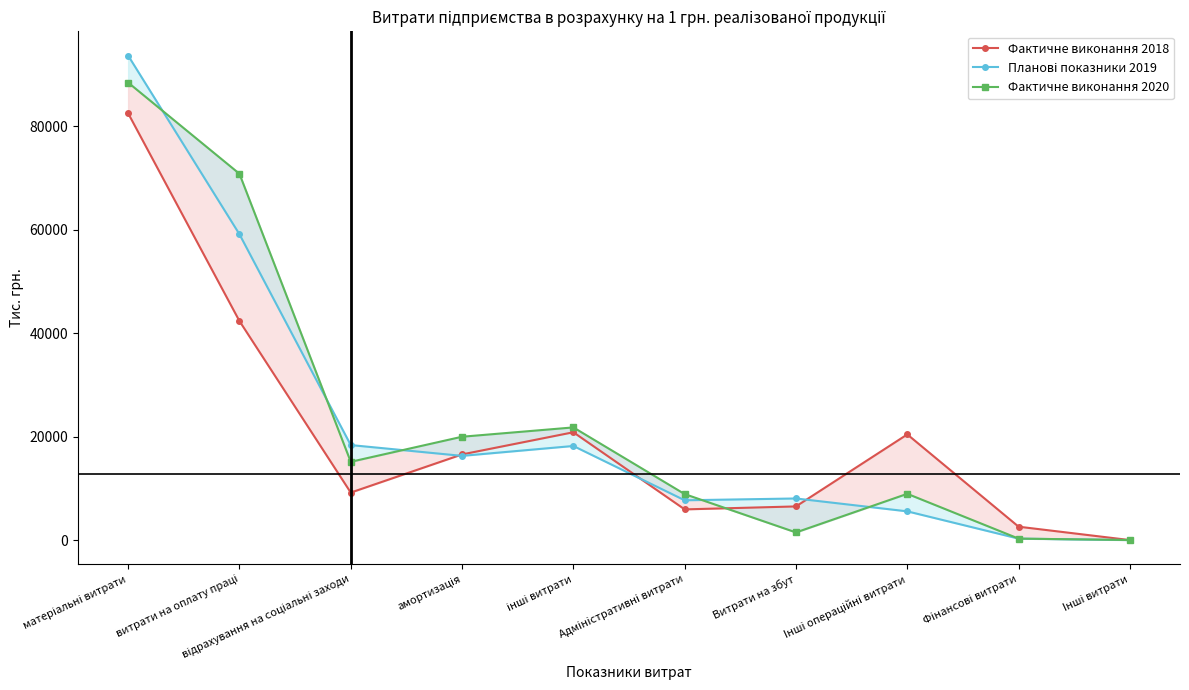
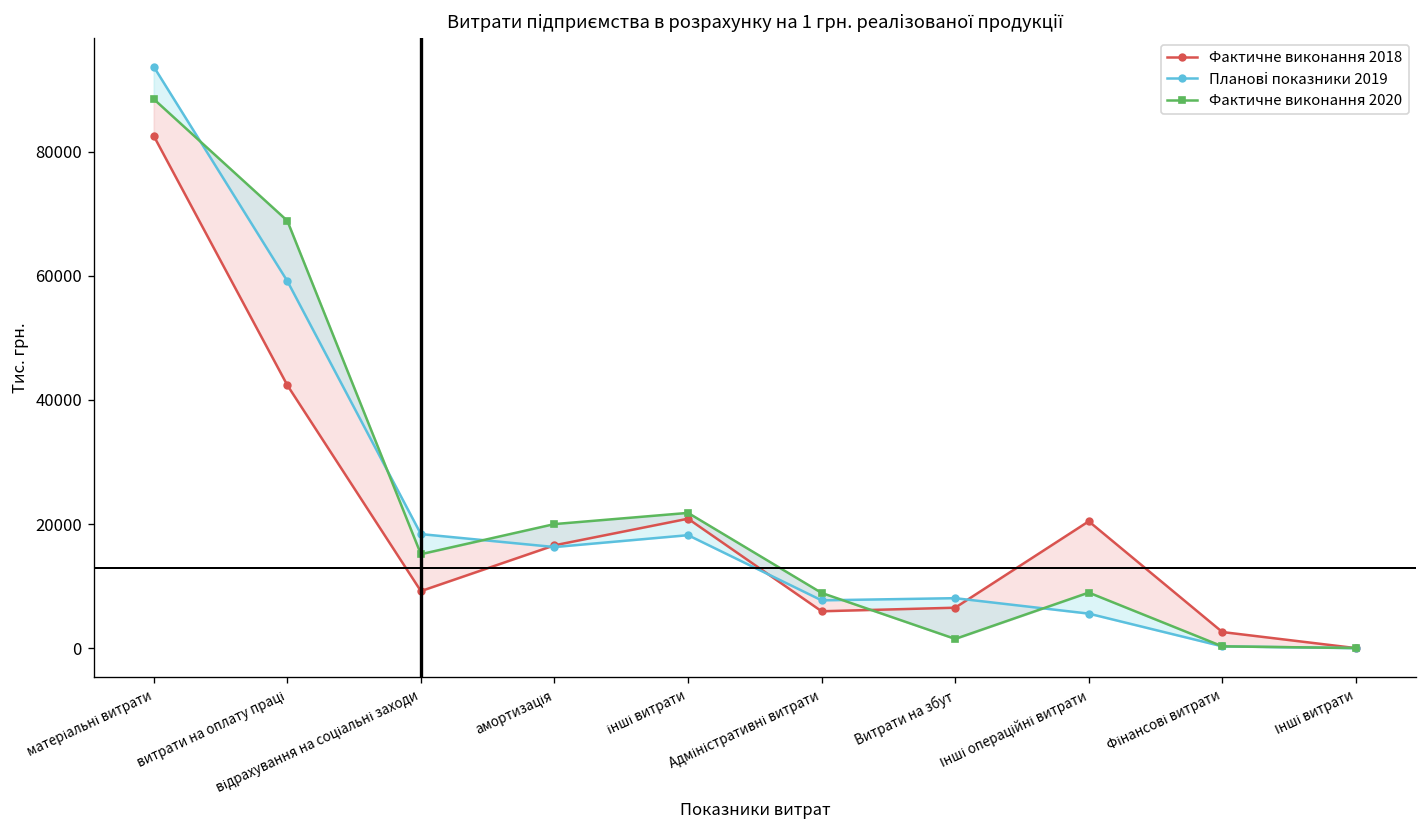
  {
    "Фактичне виконання 2018": {
      "матеріальні витрати": 83000,
      "витрати на оплату праці": 42000,
      "відрахування на соціальні заходи": 9000,
      "інші витрати": 21000,
      "Адміністративні витрати": 6000
    },
    "Планові показники 2019": {
      "витрати на оплату праці": 59000,
      "інші витрати": 18000,
      "Адміністративні витрати": 8000,
      "Інші операційні витрати": 6000
    },
    "Фактичне виконання 2020": {
-     "витрати на оплату праці": 71000,
+     "витрати на оплату праці": 69000,
      "Витрати на збут": 1000
    }
  }
